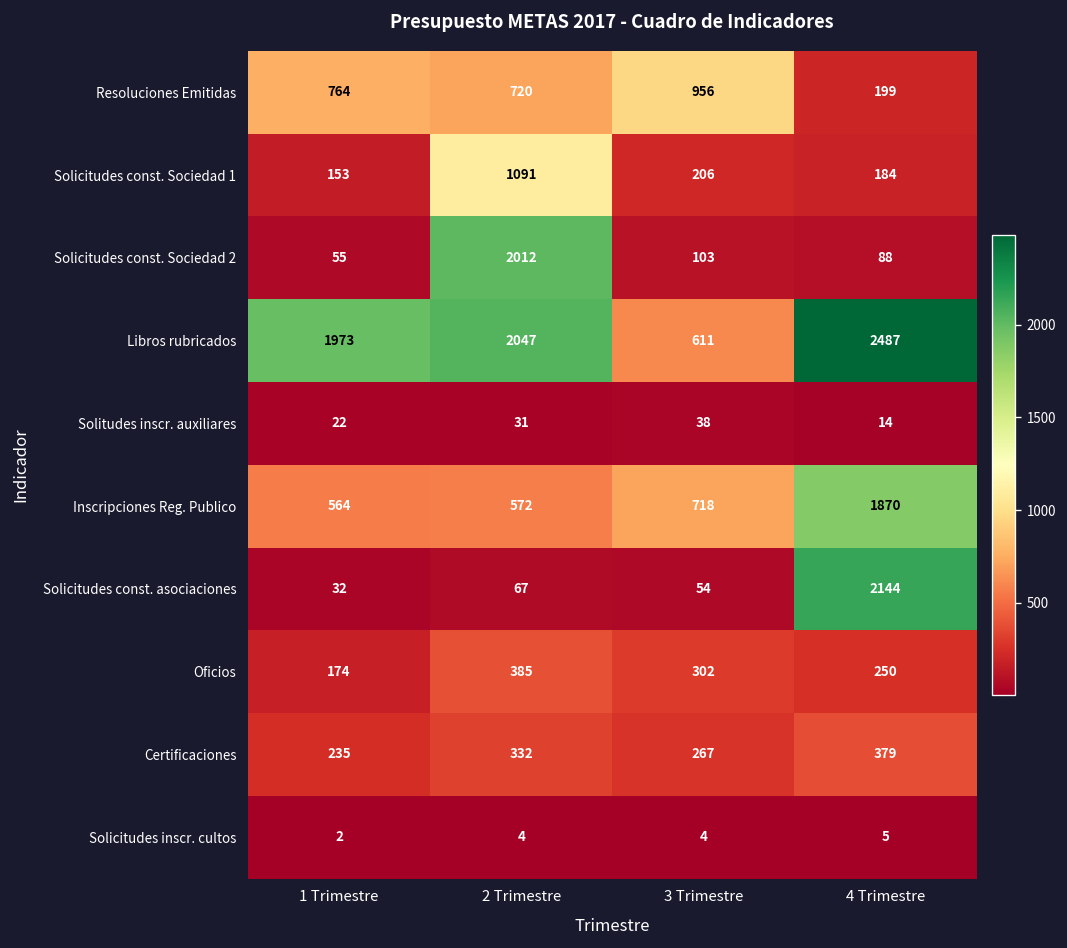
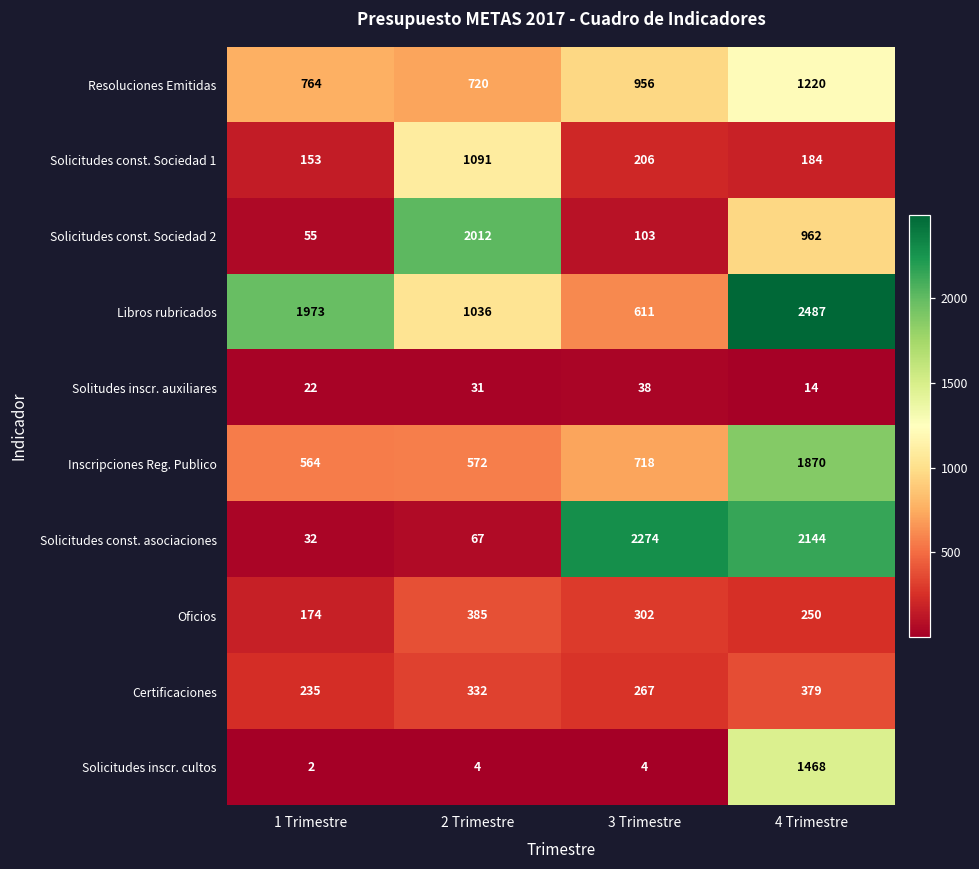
  {
    "Resoluciones Emitidas": {
      "1 Trimestre": 764,
      "2 Trimestre": 720,
      "3 Trimestre": 956,
-     "4 Trimestre": 199
+     "4 Trimestre": 1220
    },
    "Solicitudes const. Sociedad 1": {
      "1 Trimestre": 153,
      "2 Trimestre": 1091,
      "3 Trimestre": 206,
      "4 Trimestre": 184
    },
    "Solicitudes const. Sociedad 2": {
      "1 Trimestre": 55,
      "2 Trimestre": 2012,
      "3 Trimestre": 103,
-     "4 Trimestre": 88
+     "4 Trimestre": 962
    },
    "Libros rubricados": {
      "1 Trimestre": 1973,
-     "2 Trimestre": 2047,
+     "2 Trimestre": 1036,
      "3 Trimestre": 611,
      "4 Trimestre": 2487
    },
    "Solitudes inscr. auxiliares": {
      "1 Trimestre": 22,
      "2 Trimestre": 31,
      "3 Trimestre": 38,
      "4 Trimestre": 14
    },
    "Inscripciones Reg. Publico": {
      "1 Trimestre": 564,
      "2 Trimestre": 572,
      "3 Trimestre": 718,
      "4 Trimestre": 1870
    },
    "Solicitudes const. asociaciones": {
      "1 Trimestre": 32,
      "2 Trimestre": 67,
-     "3 Trimestre": 54,
+     "3 Trimestre": 2274,
      "4 Trimestre": 2144
    },
    "Oficios": {
      "1 Trimestre": 174,
      "2 Trimestre": 385,
      "3 Trimestre": 302,
      "4 Trimestre": 250
    },
    "Certificaciones": {
      "1 Trimestre": 235,
      "2 Trimestre": 332,
      "3 Trimestre": 267,
      "4 Trimestre": 379
    },
    "Solicitudes inscr. cultos": {
      "1 Trimestre": 2,
      "2 Trimestre": 4,
      "3 Trimestre": 4,
-     "4 Trimestre": 5
+     "4 Trimestre": 1468
    }
  }
